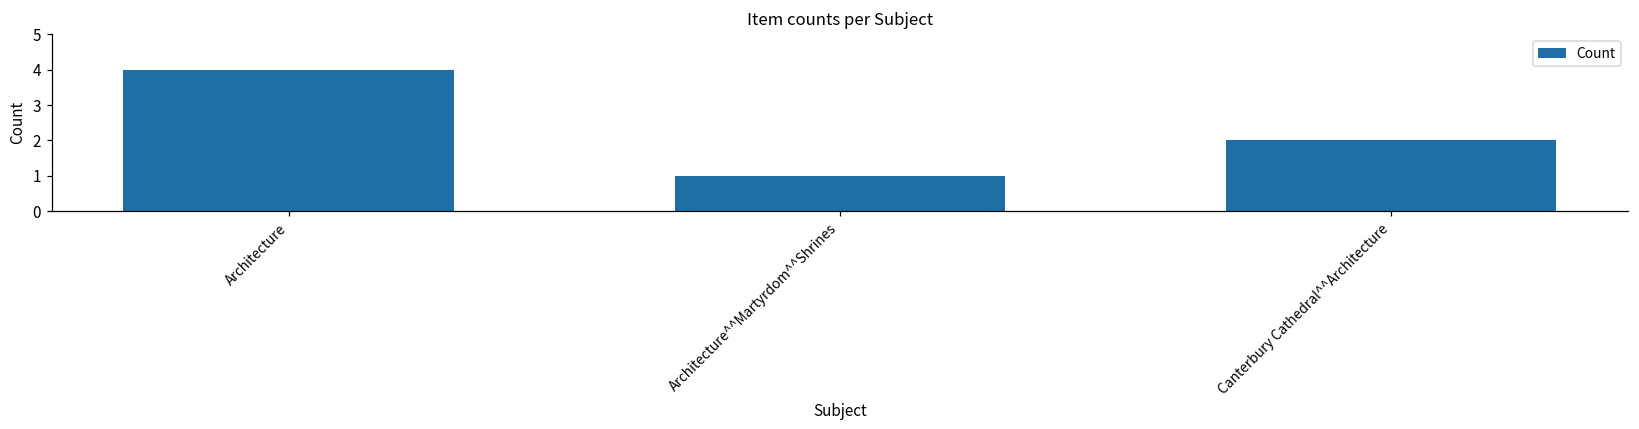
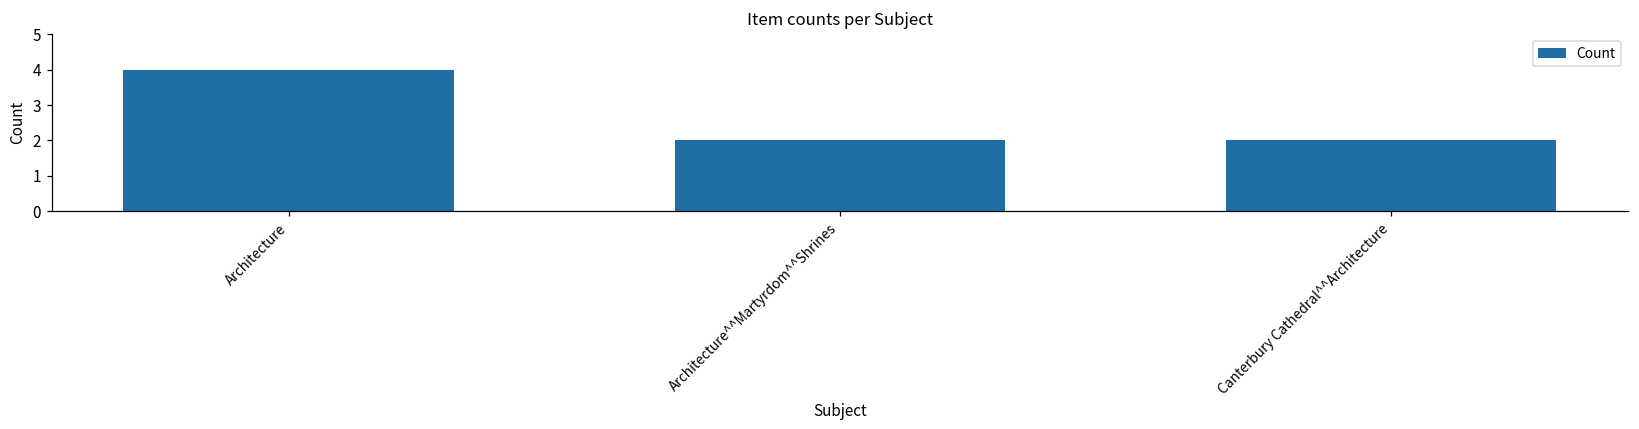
  {
    "Architecture": 4,
-   "Architecture^^Martyrdom^^Shrines": 1,
+   "Architecture^^Martyrdom^^Shrines": 2,
    "Canterbury Cathedral^^Architecture": 2
  }
